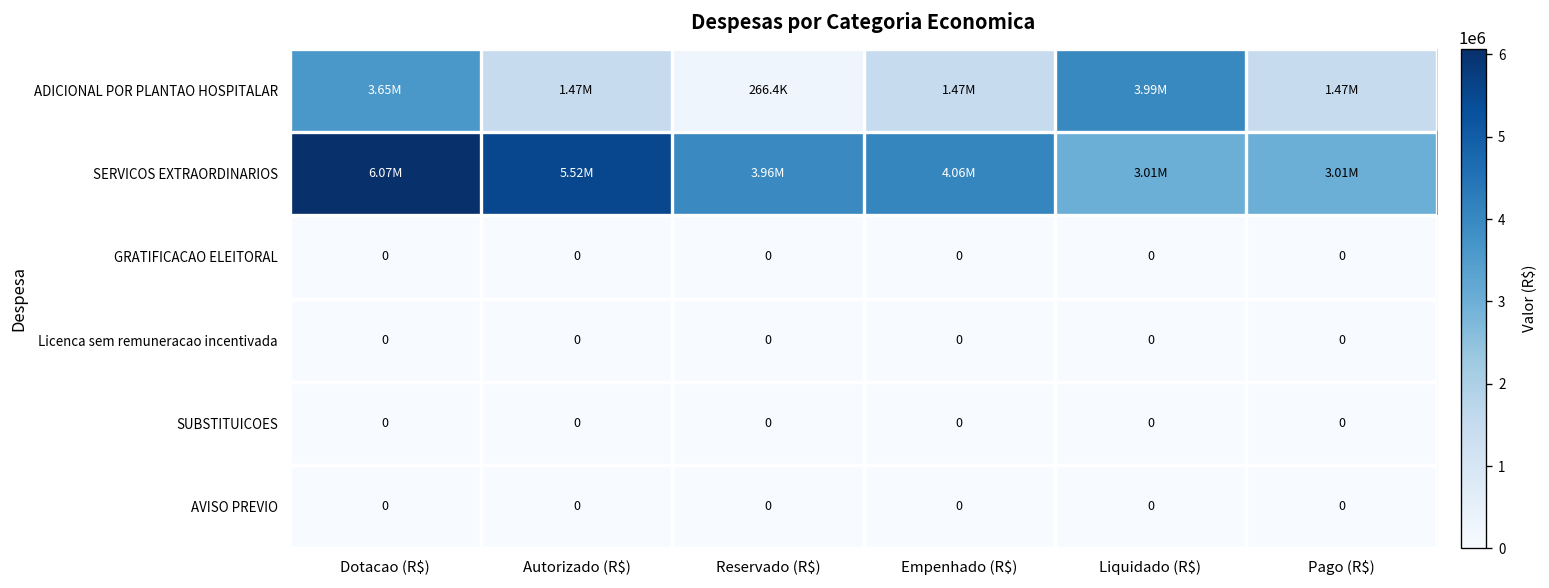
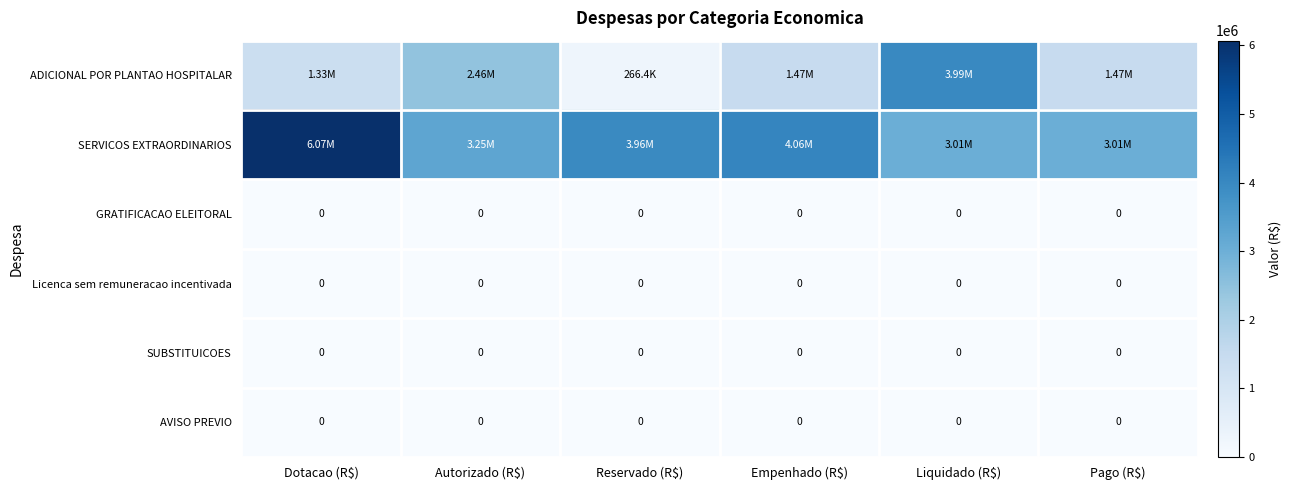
  {
    "ADICIONAL POR PLANTAO HOSPITALAR": {
-     "Dotacao (R$)": "3.65M",
-     "Autorizado (R$)": "1.47M",
+     "Dotacao (R$)": "1.33M",
+     "Autorizado (R$)": "2.46M",
      "Reservado (R$)": "266.4K",
      "Empenhado (R$)": "1.47M",
      "Liquidado (R$)": "3.99M",
      "Pago (R$)": "1.47M"
    },
    "SERVICOS EXTRAORDINARIOS": {
      "Dotacao (R$)": "6.07M",
-     "Autorizado (R$)": "5.52M",
+     "Autorizado (R$)": "3.25M",
      "Reservado (R$)": "3.96M",
      "Empenhado (R$)": "4.06M",
      "Liquidado (R$)": "3.01M",
      "Pago (R$)": "3.01M"
    },
    "GRATIFICACAO ELEITORAL": {
      "Dotacao (R$)": "0",
      "Autorizado (R$)": "0",
      "Reservado (R$)": "0",
      "Empenhado (R$)": "0",
      "Liquidado (R$)": "0",
      "Pago (R$)": "0"
    },
    "Licenca sem remuneracao incentivada": {
      "Dotacao (R$)": "0",
      "Autorizado (R$)": "0",
      "Reservado (R$)": "0",
      "Empenhado (R$)": "0",
      "Liquidado (R$)": "0",
      "Pago (R$)": "0"
    },
    "SUBSTITUICOES": {
      "Dotacao (R$)": "0",
      "Autorizado (R$)": "0",
      "Reservado (R$)": "0",
      "Empenhado (R$)": "0",
      "Liquidado (R$)": "0",
      "Pago (R$)": "0"
    },
    "AVISO PREVIO": {
      "Dotacao (R$)": "0",
      "Autorizado (R$)": "0",
      "Reservado (R$)": "0",
      "Empenhado (R$)": "0",
      "Liquidado (R$)": "0",
      "Pago (R$)": "0"
    }
  }
